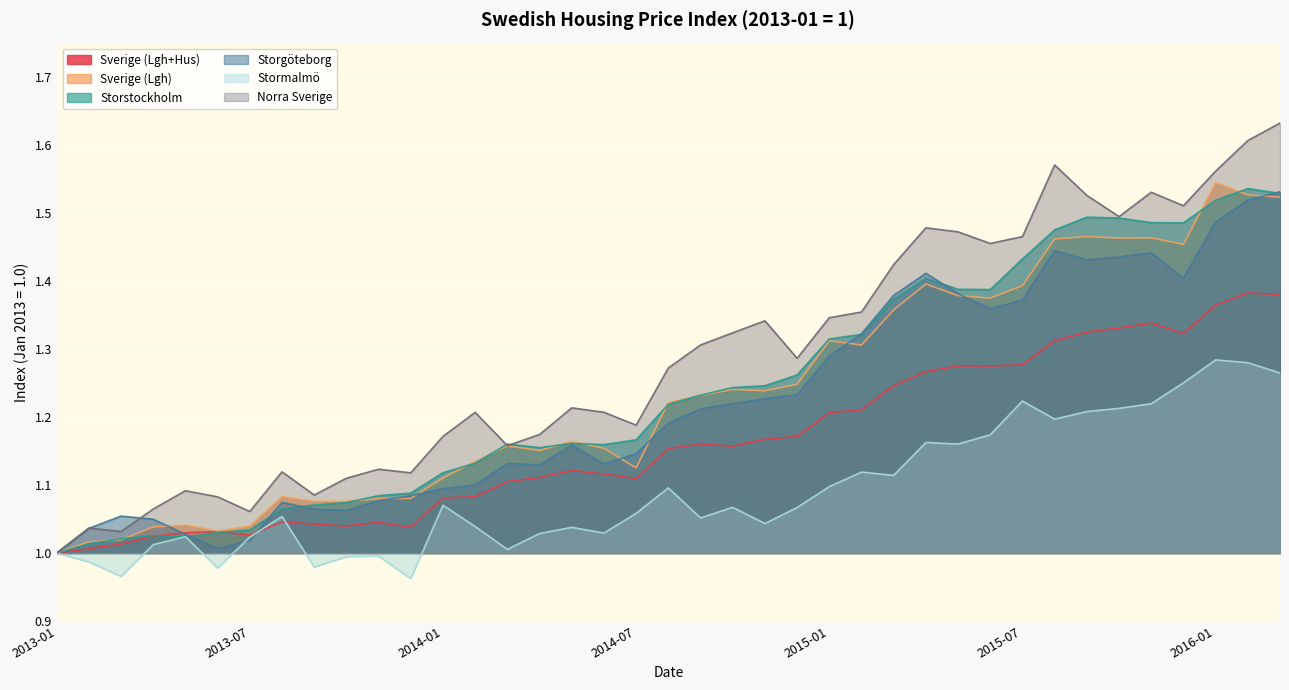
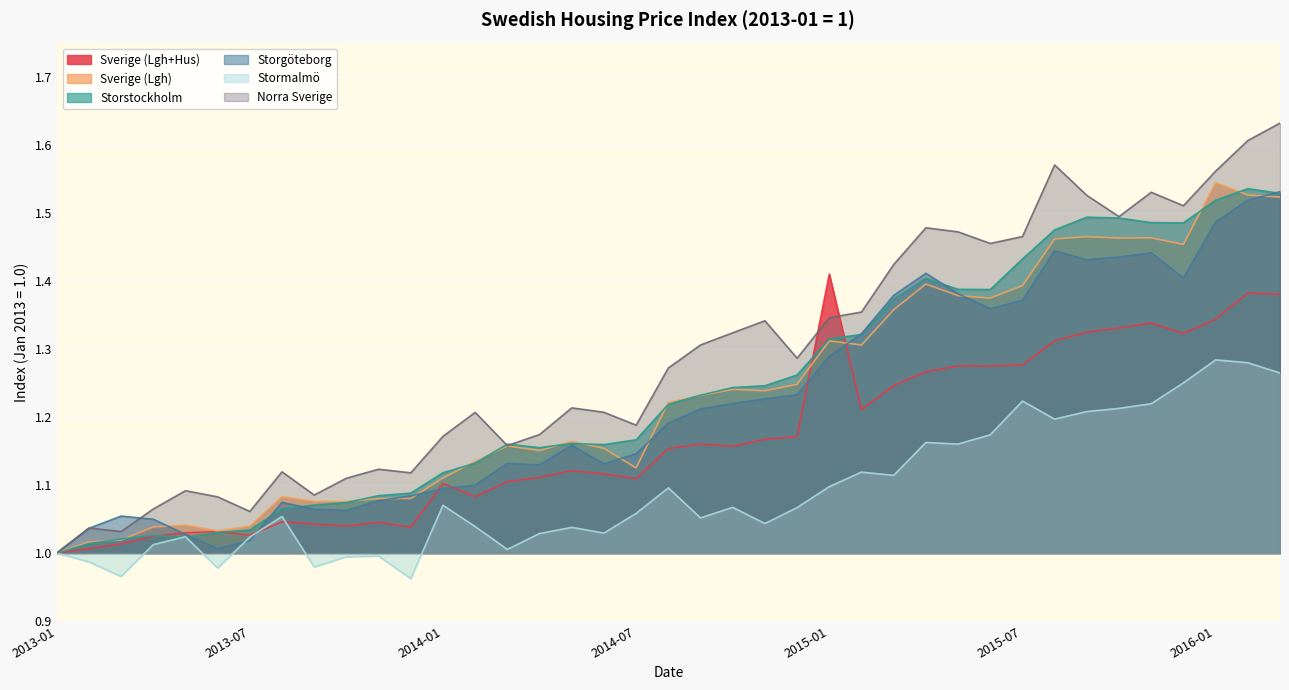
  {
    "Sverige (Lgh+Hus)": {
-     "2014-01": 1.08,
+     "2014-01": 1.10,
      "2014-07": 1.11,
-     "2015-01": 1.21,
+     "2015-01": 1.41,
      "2015-07": 1.28,
-     "2016-01": 1.36
+     "2016-01": 1.34
    },
    "Sverige (Lgh)": {
      "2013-07": 1.04,
      "2014-01": 1.11,
      "2014-07": 1.13,
      "2015-07": 1.39,
      "2016-01": 1.54
    }
  }
